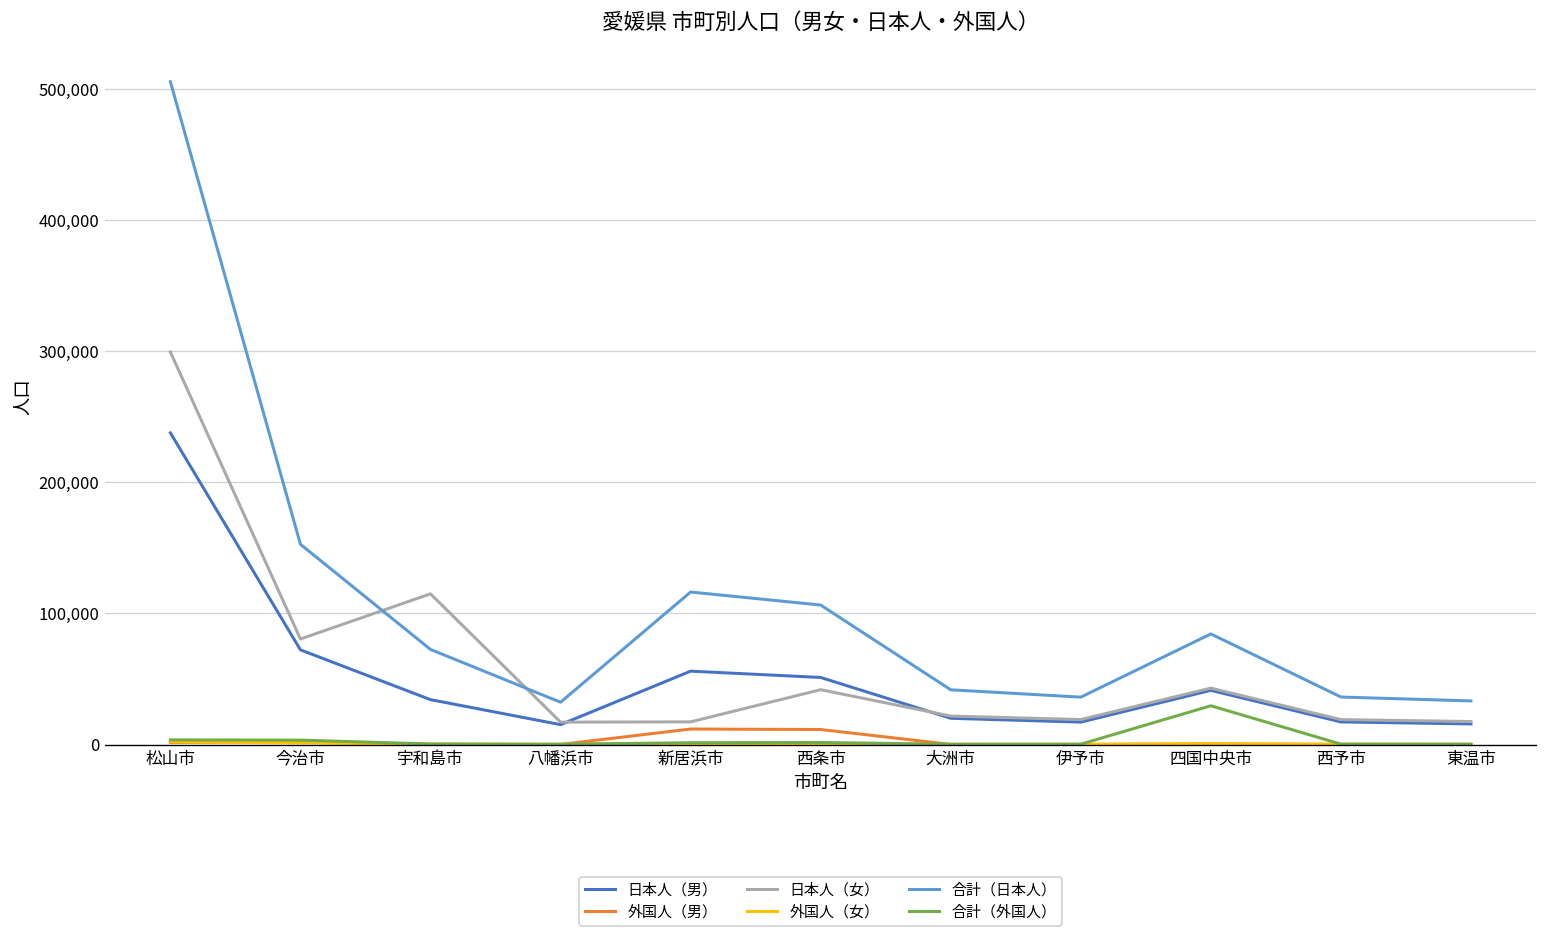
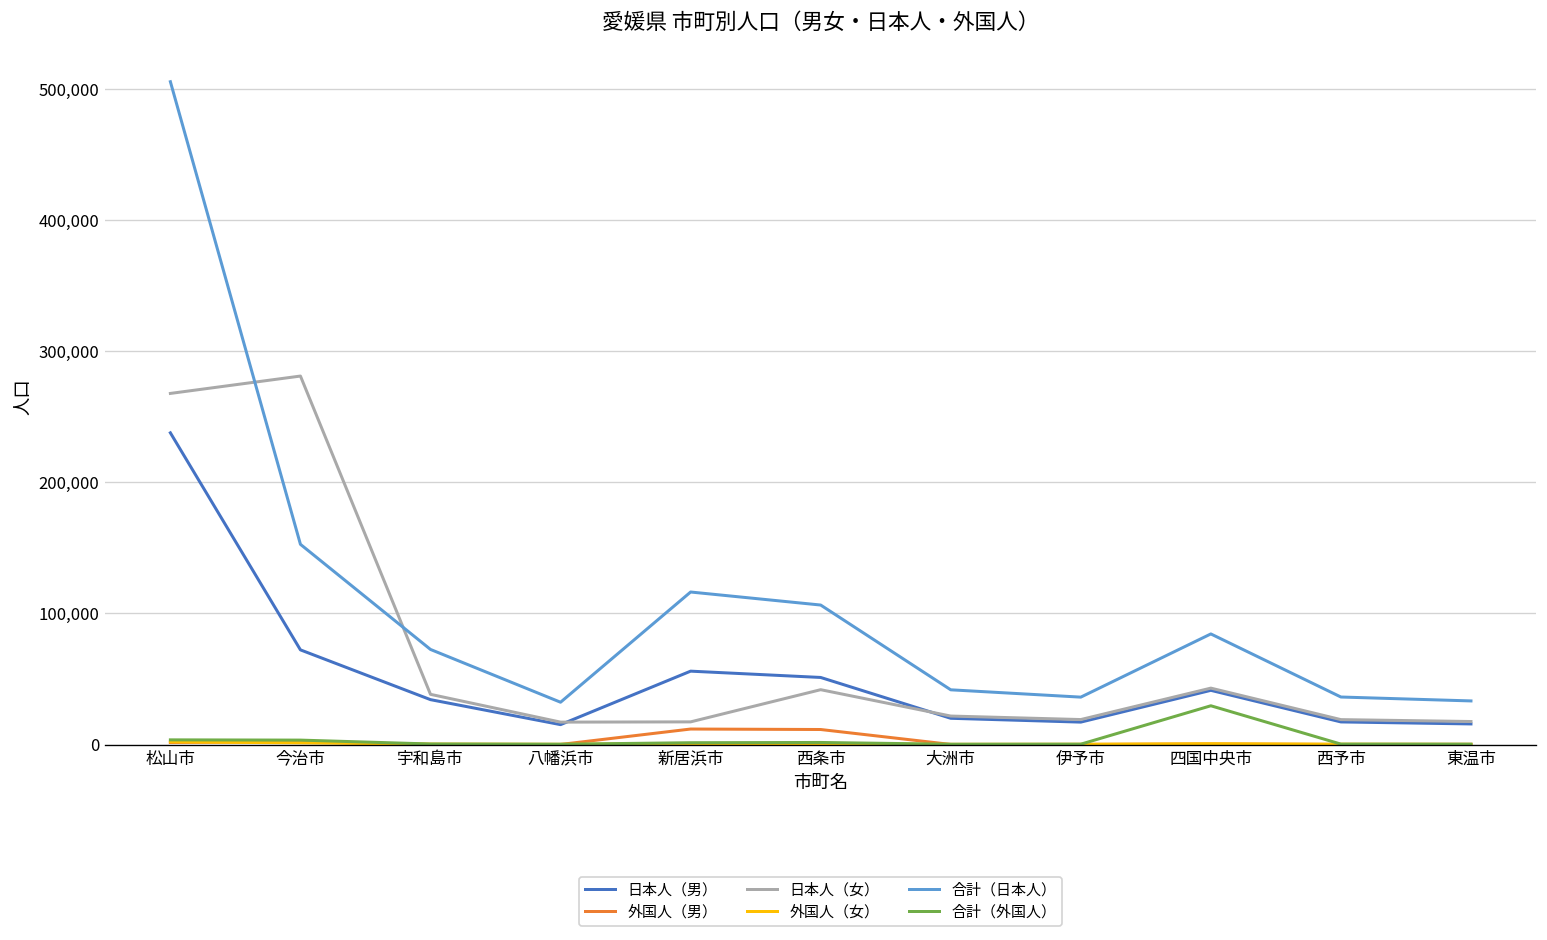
  {
    "外国人（男）": {
      "新居浜市": "12,000",
      "西条市": "11,000"
    },
    "日本人（女）": {
-     "松山市": "299,000",
-     "今治市": "81,000",
-     "宇和島市": "115,000",
+     "松山市": "268,000",
+     "今治市": "281,000",
+     "宇和島市": "38,000",
      "新居浜市": "17,000",
      "西条市": "42,000"
    },
    "合計（外国人）": {
      "四国中央市": "30,000"
    }
  }
